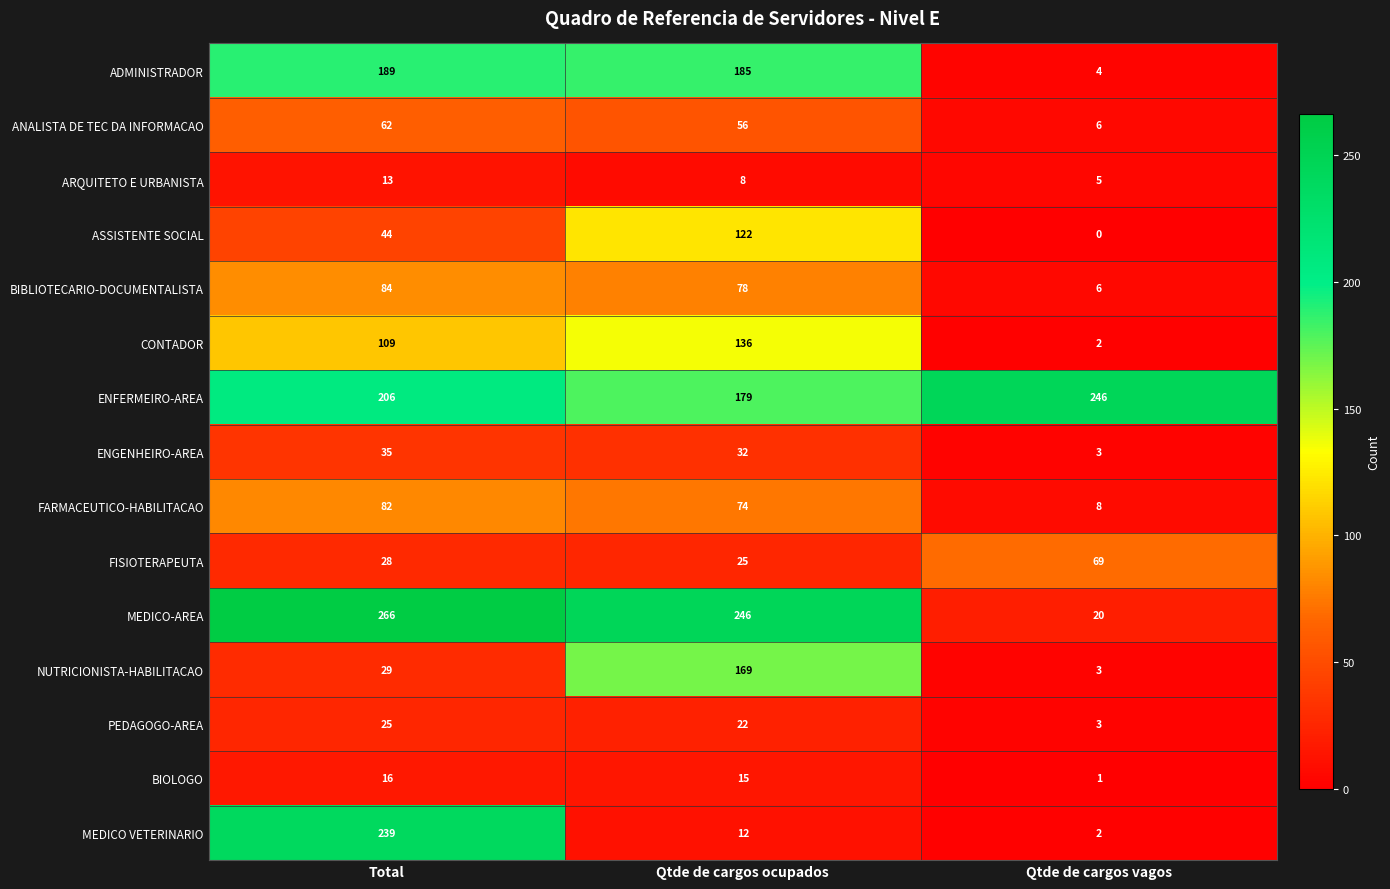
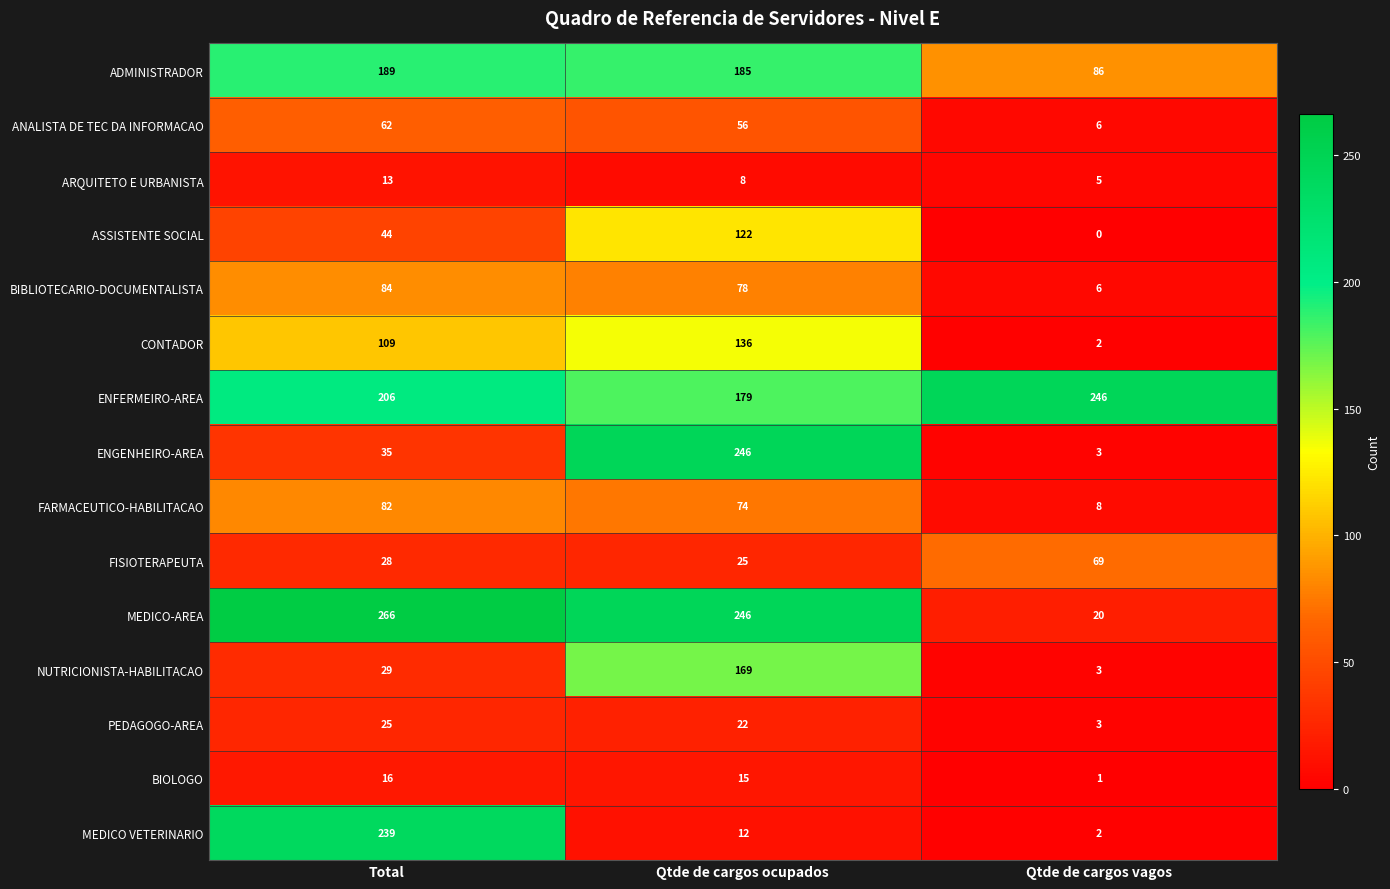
  {
    "ADMINISTRADOR": {
      "Total": 189,
      "Qtde de cargos ocupados": 185,
-     "Qtde de cargos vagos": 4
+     "Qtde de cargos vagos": 86
    },
    "ANALISTA DE TEC DA INFORMACAO": {
      "Total": 62,
      "Qtde de cargos ocupados": 56,
      "Qtde de cargos vagos": 6
    },
    "ARQUITETO E URBANISTA": {
      "Total": 13,
      "Qtde de cargos ocupados": 8,
      "Qtde de cargos vagos": 5
    },
    "ASSISTENTE SOCIAL": {
      "Total": 44,
      "Qtde de cargos ocupados": 122,
      "Qtde de cargos vagos": 0
    },
    "BIBLIOTECARIO-DOCUMENTALISTA": {
      "Total": 84,
      "Qtde de cargos ocupados": 78,
      "Qtde de cargos vagos": 6
    },
    "CONTADOR": {
      "Total": 109,
      "Qtde de cargos ocupados": 136,
      "Qtde de cargos vagos": 2
    },
    "ENFERMEIRO-AREA": {
      "Total": 206,
      "Qtde de cargos ocupados": 179,
      "Qtde de cargos vagos": 246
    },
    "ENGENHEIRO-AREA": {
      "Total": 35,
-     "Qtde de cargos ocupados": 32,
+     "Qtde de cargos ocupados": 246,
      "Qtde de cargos vagos": 3
    },
    "FARMACEUTICO-HABILITACAO": {
      "Total": 82,
      "Qtde de cargos ocupados": 74,
      "Qtde de cargos vagos": 8
    },
    "FISIOTERAPEUTA": {
      "Total": 28,
      "Qtde de cargos ocupados": 25,
      "Qtde de cargos vagos": 69
    },
    "MEDICO-AREA": {
      "Total": 266,
      "Qtde de cargos ocupados": 246,
      "Qtde de cargos vagos": 20
    },
    "NUTRICIONISTA-HABILITACAO": {
      "Total": 29,
      "Qtde de cargos ocupados": 169,
      "Qtde de cargos vagos": 3
    },
    "PEDAGOGO-AREA": {
      "Total": 25,
      "Qtde de cargos ocupados": 22,
      "Qtde de cargos vagos": 3
    },
    "BIOLOGO": {
      "Total": 16,
      "Qtde de cargos ocupados": 15,
      "Qtde de cargos vagos": 1
    },
    "MEDICO VETERINARIO": {
      "Total": 239,
      "Qtde de cargos ocupados": 12,
      "Qtde de cargos vagos": 2
    }
  }
